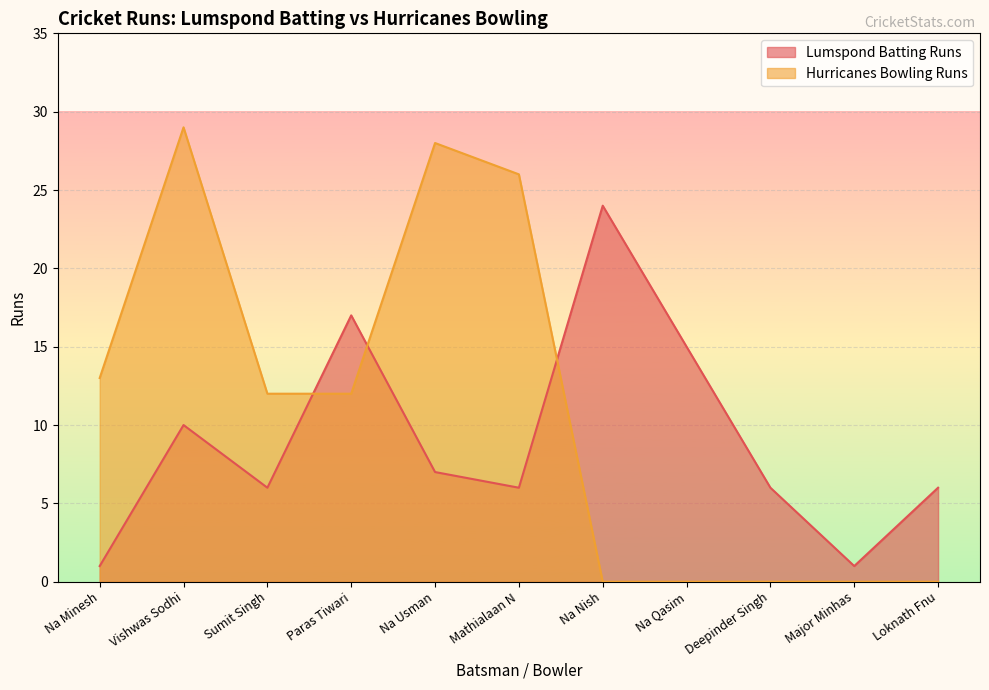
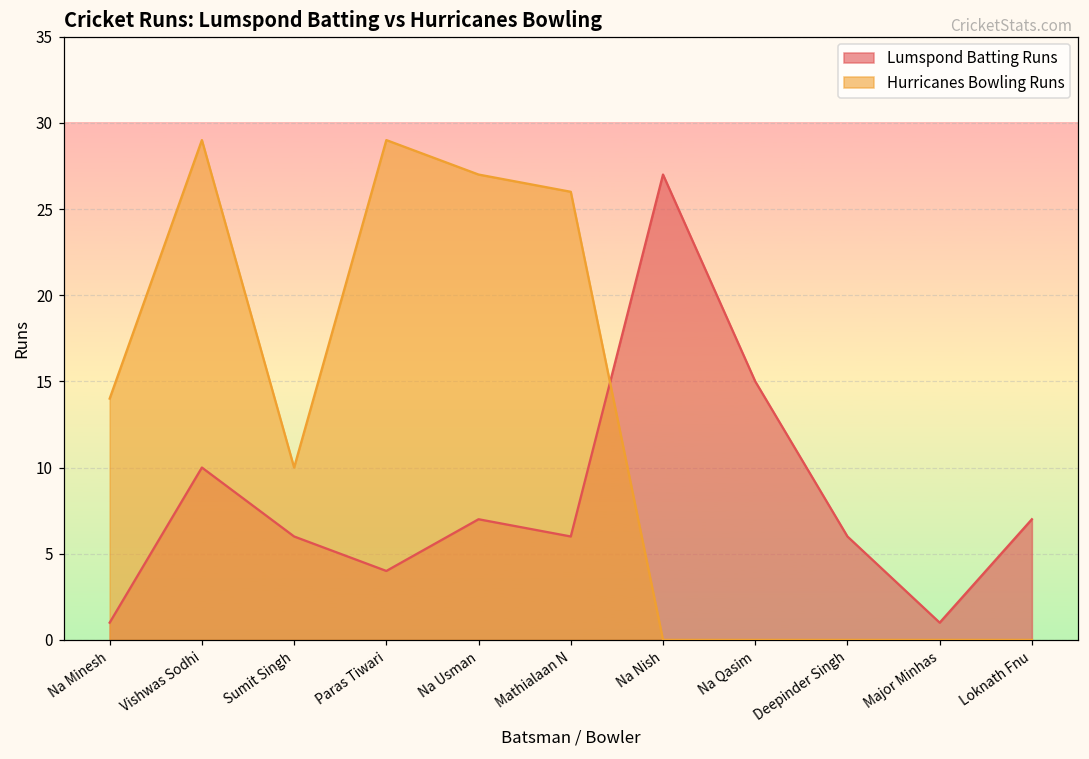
  {
    "Lumspond Batting Runs": {
      "Na Minesh": 1,
      "Vishwas Sodhi": 10,
      "Sumit Singh": 6,
-     "Paras Tiwari": 17,
+     "Paras Tiwari": 4,
      "Na Usman": 7,
      "Mathialaan N": 6,
-     "Na Nish": 24,
+     "Na Nish": 27,
      "Na Qasim": 15,
      "Deepinder Singh": 6,
      "Major Minhas": 1,
-     "Loknath Fnu": 6
+     "Loknath Fnu": 7
    },
    "Hurricanes Bowling Runs": {
-     "Na Minesh": 13,
+     "Na Minesh": 14,
      "Vishwas Sodhi": 29,
-     "Sumit Singh": 12,
-     "Paras Tiwari": 12,
-     "Na Usman": 28,
+     "Sumit Singh": 10,
+     "Paras Tiwari": 29,
+     "Na Usman": 27,
      "Mathialaan N": 26,
      "Na Nish": 0,
      "Na Qasim": 0,
      "Deepinder Singh": 0,
      "Major Minhas": 0,
      "Loknath Fnu": 0
    }
  }
